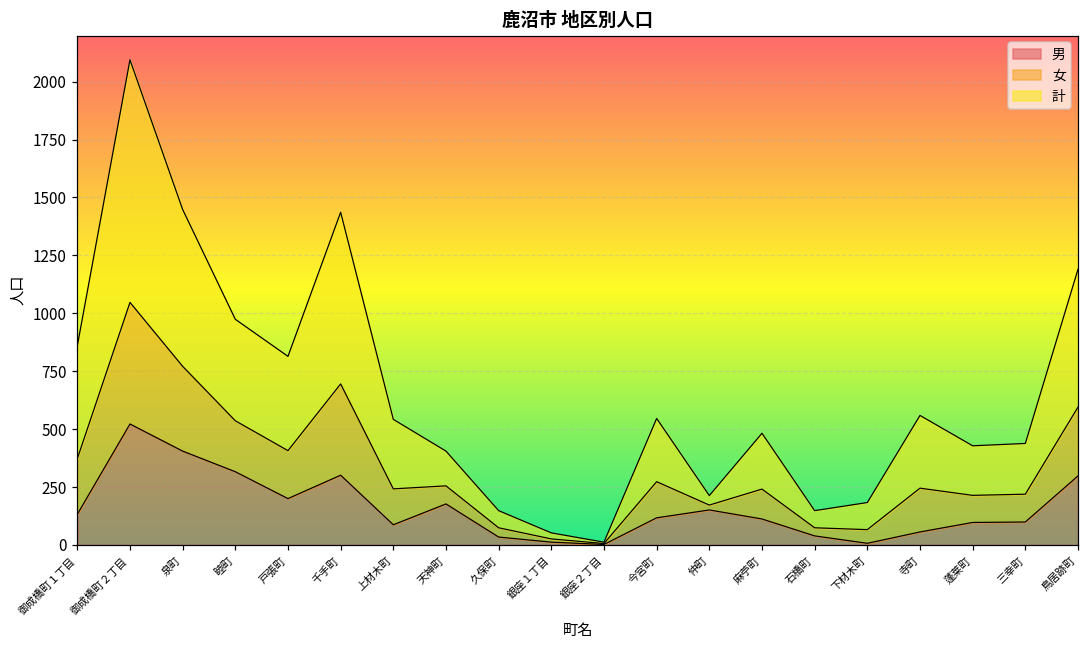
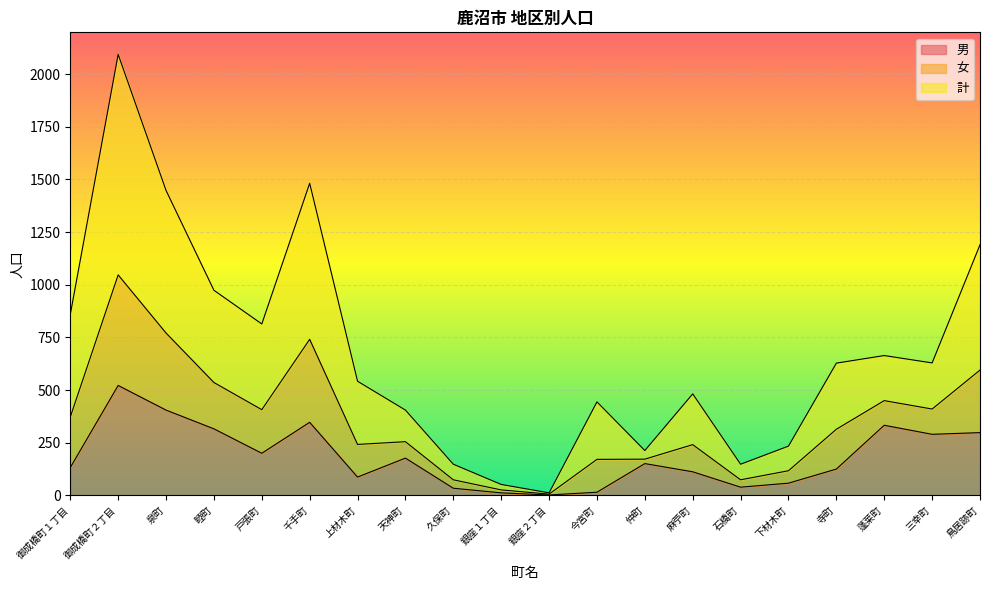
  {
    "男": {
      "御成橋町１丁目": 130,
      "御成橋町２丁目": 520,
      "泉町": 410,
      "睦町": 320,
      "戸張町": 200,
-     "千手町": 300,
+     "千手町": 350,
      "上材木町": 90,
      "天神町": 180,
      "久保町": 30,
      "銀座１丁目": 10,
-     "今宮町": 120,
+     "今宮町": 20,
      "仲町": 150,
      "麻苧町": 110,
      "石橋町": 40,
-     "下材木町": 10,
-     "寺町": 60,
-     "蓬莱町": 100,
-     "三幸町": 100,
+     "下材木町": 60,
+     "寺町": 130,
+     "蓬莱町": 330,
+     "三幸町": 290,
      "鳥居跡町": 300
    }
  }
